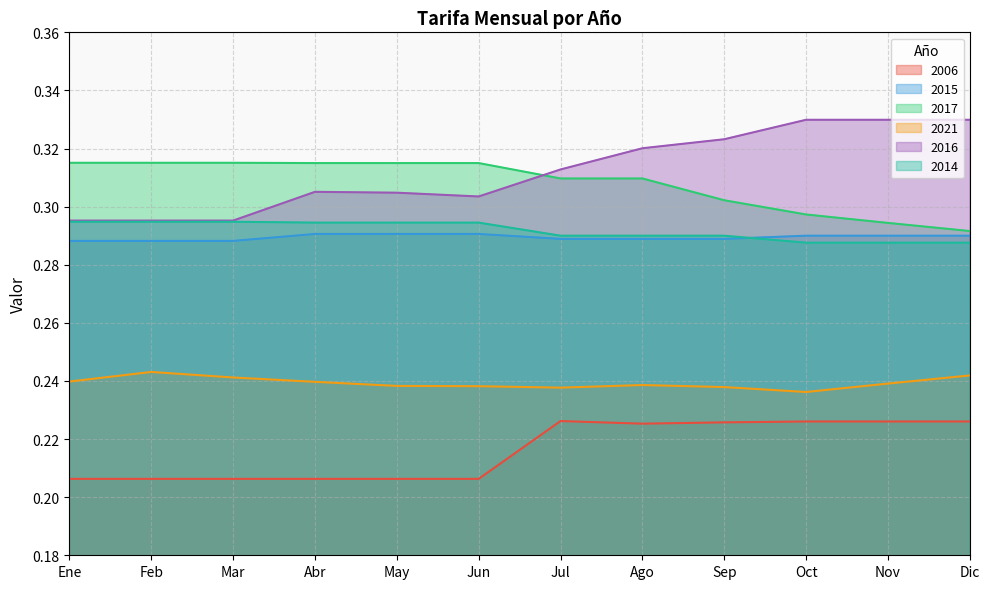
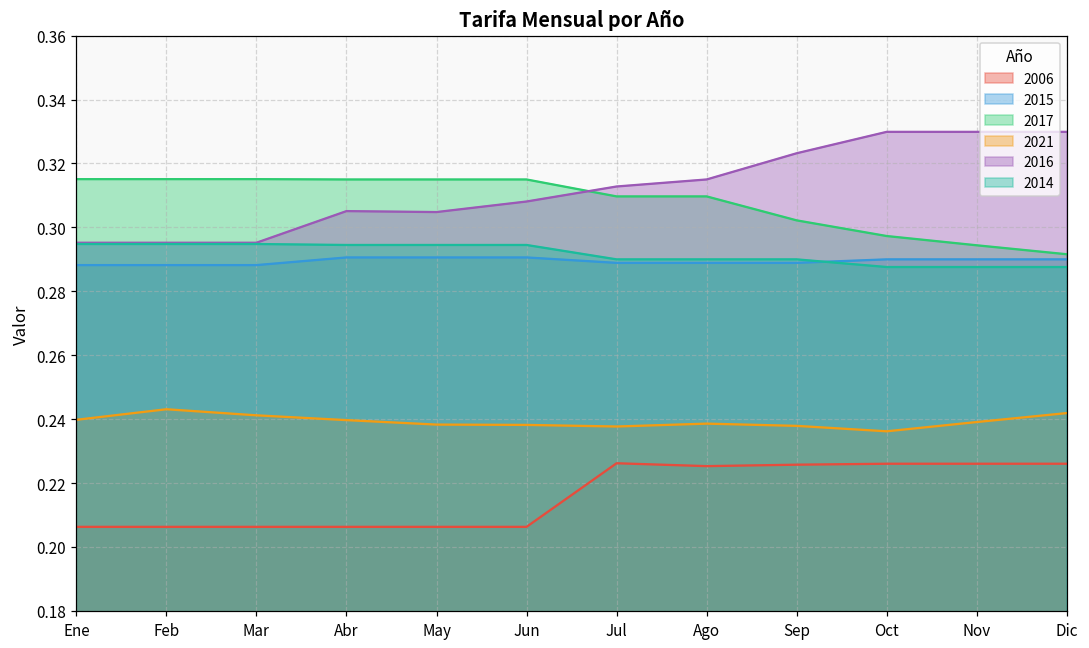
  {
    "2016": {
      "Abr": 0.305,
      "May": 0.305,
-     "Jun": 0.304,
+     "Jun": 0.308,
      "Jul": 0.313,
-     "Ago": 0.320,
+     "Ago": 0.315,
      "Sep": 0.323,
      "Oct": 0.330,
      "Nov": 0.330,
      "Dic": 0.330
    }
  }
